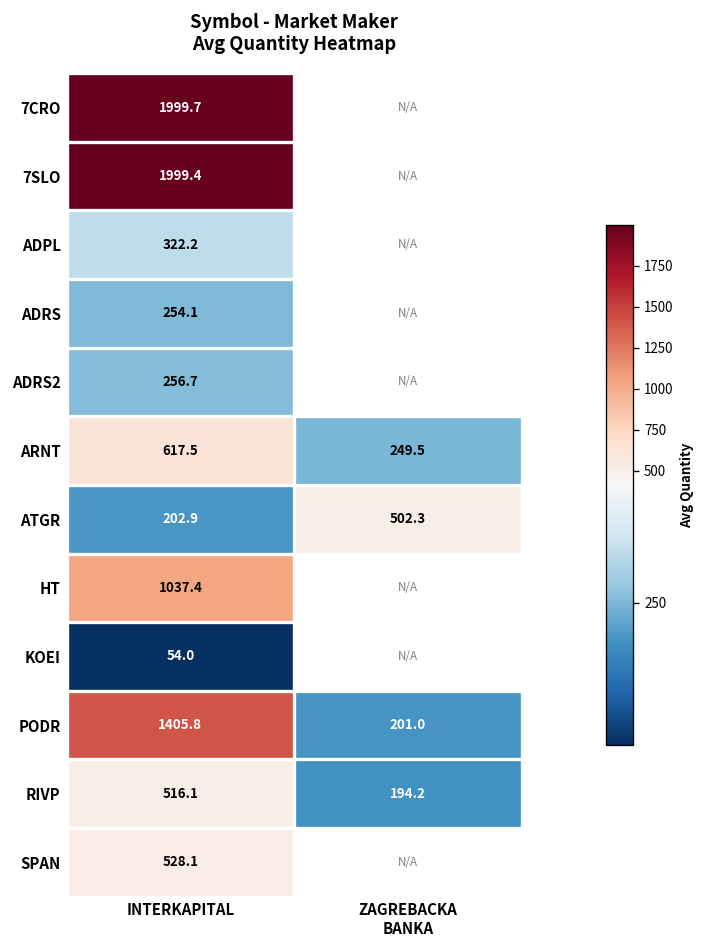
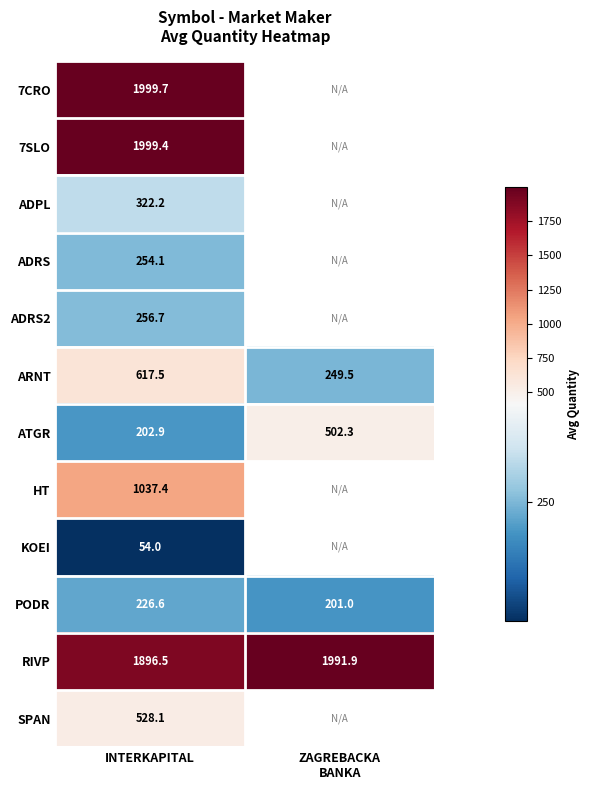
  {
    "7CRO": {
      "INTERKAPITAL": 1999.7
    },
    "7SLO": {
      "INTERKAPITAL": 1999.4
    },
    "ADPL": {
      "INTERKAPITAL": 322.2
    },
    "ADRS": {
      "INTERKAPITAL": 254.1
    },
    "ADRS2": {
      "INTERKAPITAL": 256.7
    },
    "ARNT": {
      "INTERKAPITAL": 617.5,
      "ZAGREBACKA BANKA": 249.5
    },
    "ATGR": {
      "INTERKAPITAL": 202.9,
      "ZAGREBACKA BANKA": 502.3
    },
    "HT": {
      "INTERKAPITAL": 1037.4
    },
    "KOEI": {
      "INTERKAPITAL": 54.0
    },
    "PODR": {
-     "INTERKAPITAL": 1405.8,
+     "INTERKAPITAL": 226.6,
      "ZAGREBACKA BANKA": 201.0
    },
    "RIVP": {
-     "INTERKAPITAL": 516.1,
-     "ZAGREBACKA BANKA": 194.2
+     "INTERKAPITAL": 1896.5,
+     "ZAGREBACKA BANKA": 1991.9
    },
    "SPAN": {
      "INTERKAPITAL": 528.1
    }
  }
